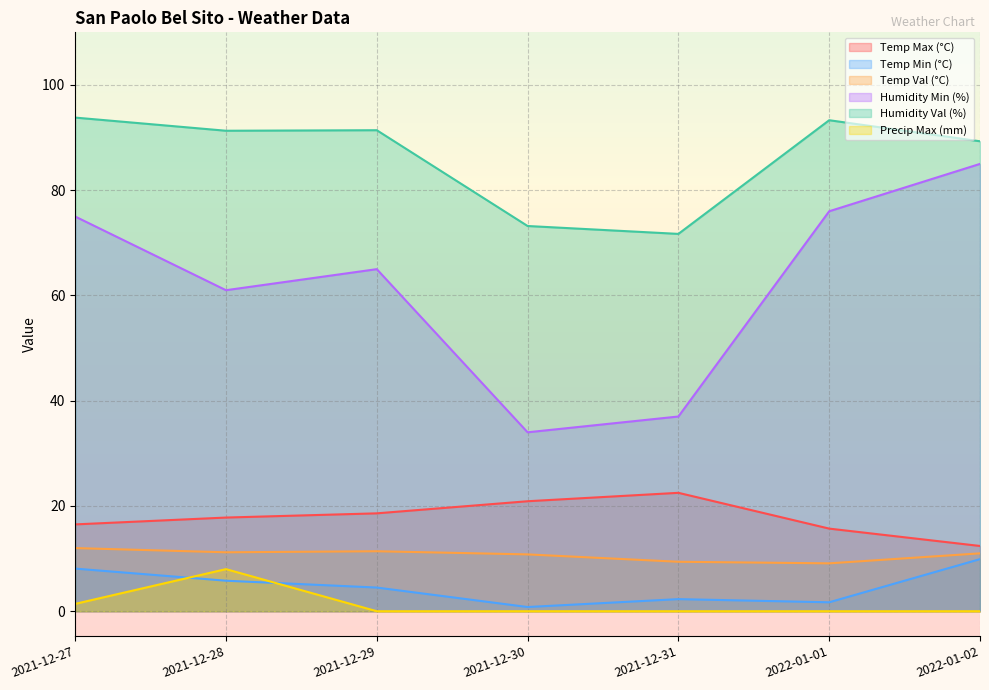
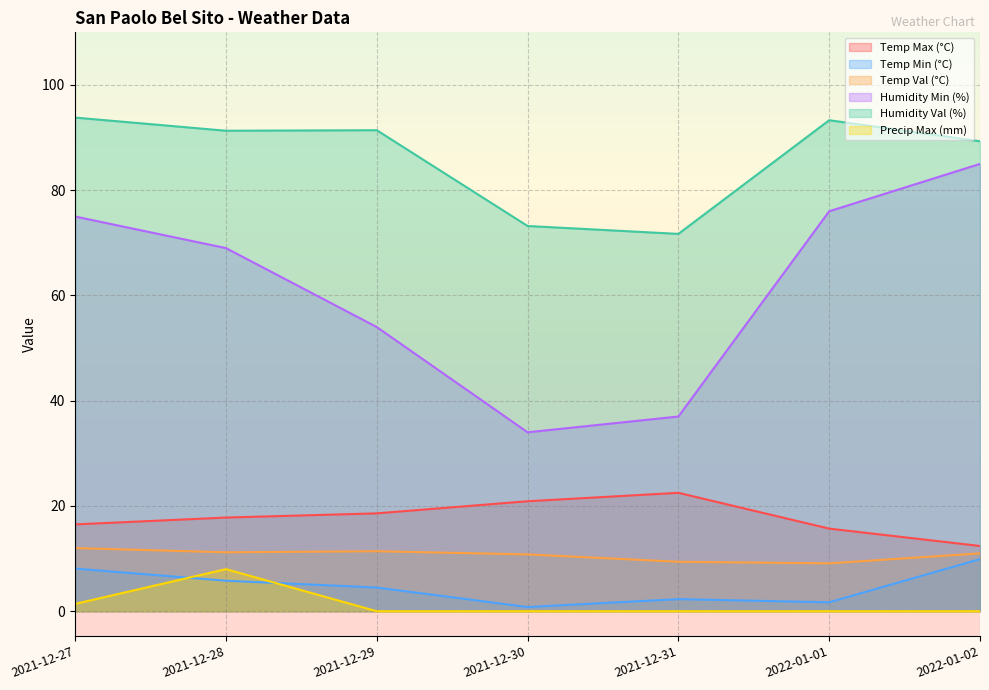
  {
    "Humidity Min (%)": {
      "2021-12-27": 75,
-     "2021-12-28": 61,
-     "2021-12-29": 65,
+     "2021-12-28": 69,
+     "2021-12-29": 54,
      "2021-12-30": 34,
      "2021-12-31": 37,
      "2022-01-01": 76,
      "2022-01-02": 85
    }
  }
